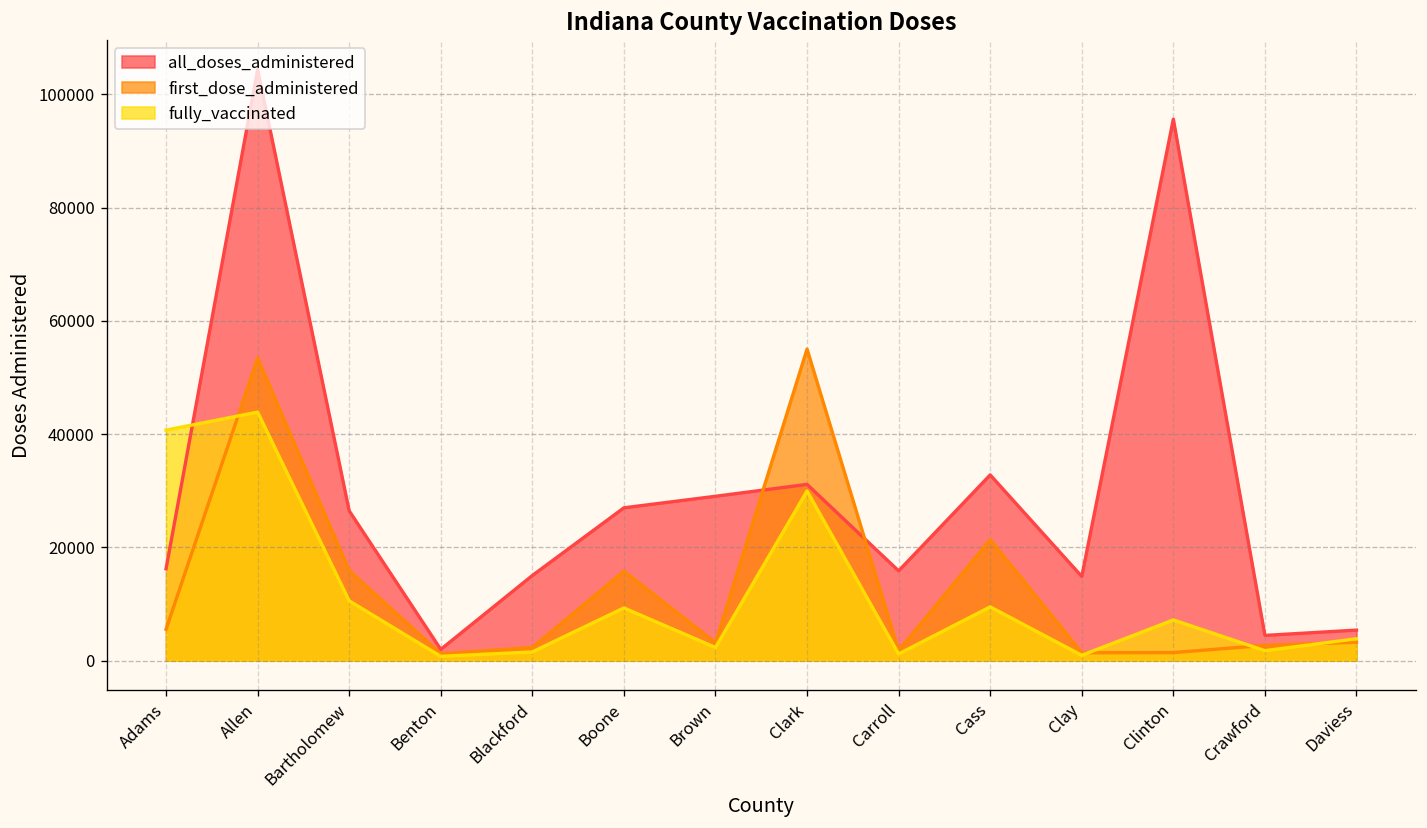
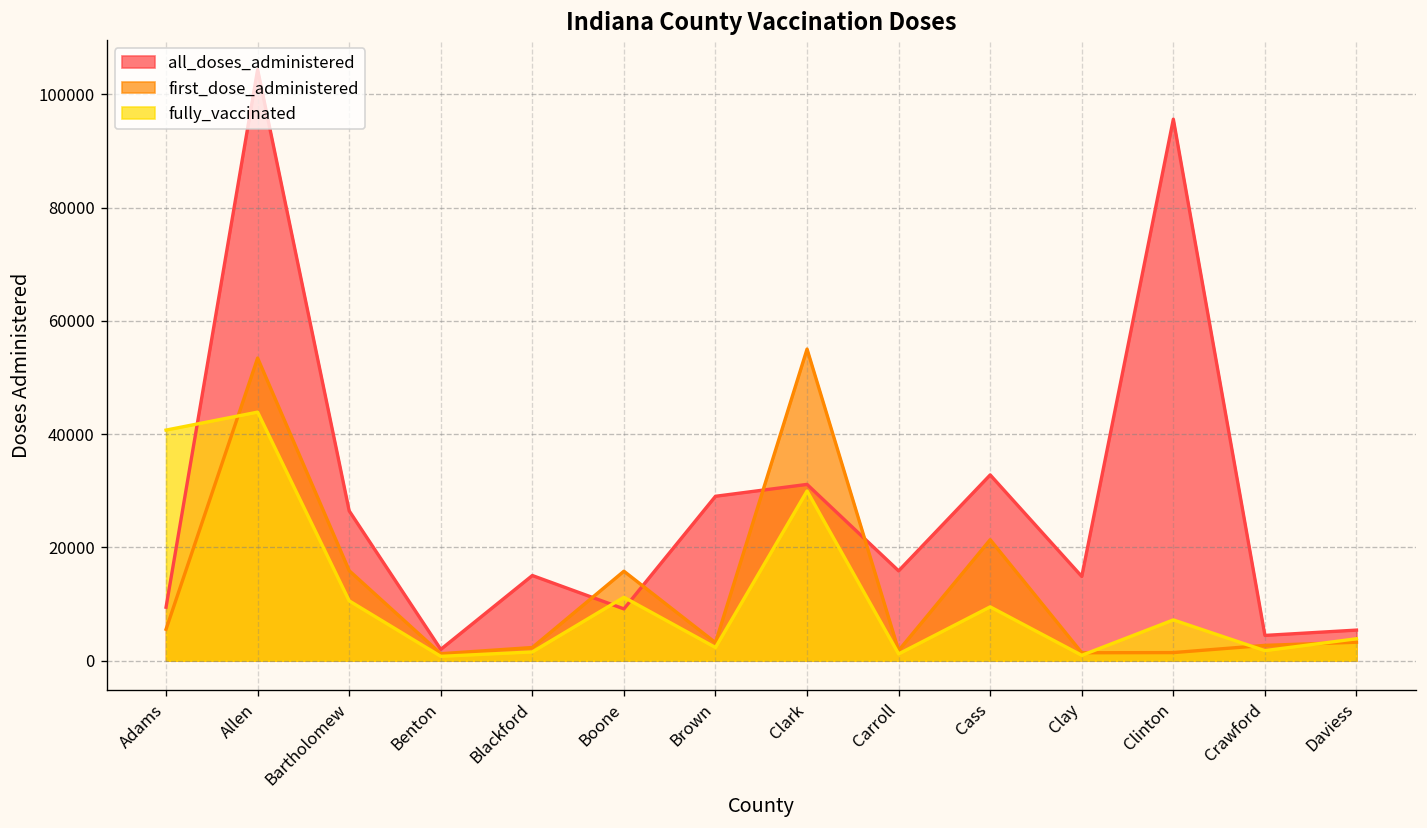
  {
    "all_doses_administered": {
-     "Adams": 16000,
+     "Adams": 9000,
      "Bartholomew": 26000,
      "Benton": 2000,
      "Blackford": 15000,
-     "Boone": 27000,
+     "Boone": 9000,
      "Brown": 29000,
      "Clark": 31000,
      "Carroll": 16000,
      "Cass": 33000,
      "Clay": 15000,
      "Clinton": 96000,
      "Crawford": 4000,
      "Daviess": 5000
    },
    "first_dose_administered": {
      "Adams": 6000,
      "Allen": 53000,
      "Bartholomew": 16000,
      "Blackford": 2000,
      "Boone": 16000,
      "Brown": 3000,
      "Clark": 55000,
      "Carroll": 2000,
      "Cass": 21000,
      "Clinton": 1000,
      "Crawford": 3000,
      "Daviess": 3000
    },
    "fully_vaccinated": {
      "Adams": 41000,
      "Allen": 44000,
      "Bartholomew": 11000,
      "Blackford": 2000,
-     "Boone": 9000,
+     "Boone": 11000,
      "Brown": 2000,
      "Clark": 30000,
      "Carroll": 1000,
      "Cass": 9000,
      "Clinton": 7000,
      "Crawford": 2000,
      "Daviess": 4000
    }
  }
